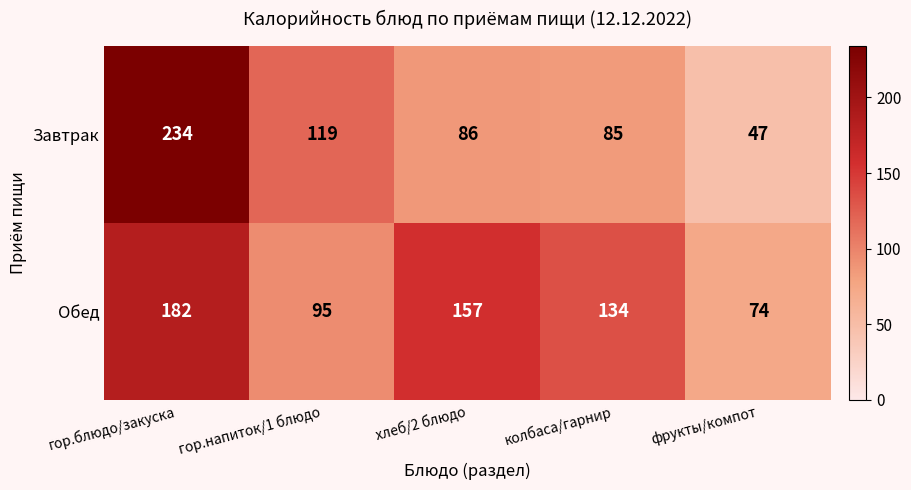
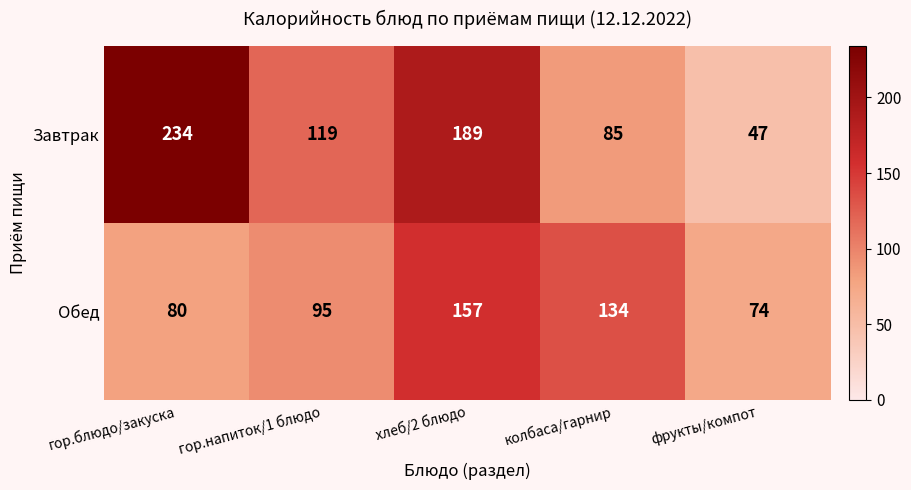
  {
    "Завтрак": {
      "гор.блюдо/закуска": 234,
      "гор.напиток/1 блюдо": 119,
-     "хлеб/2 блюдо": 86,
+     "хлеб/2 блюдо": 189,
      "колбаса/гарнир": 85,
      "фрукты/компот": 47
    },
    "Обед": {
-     "гор.блюдо/закуска": 182,
+     "гор.блюдо/закуска": 80,
      "гор.напиток/1 блюдо": 95,
      "хлеб/2 блюдо": 157,
      "колбаса/гарнир": 134,
      "фрукты/компот": 74
    }
  }
